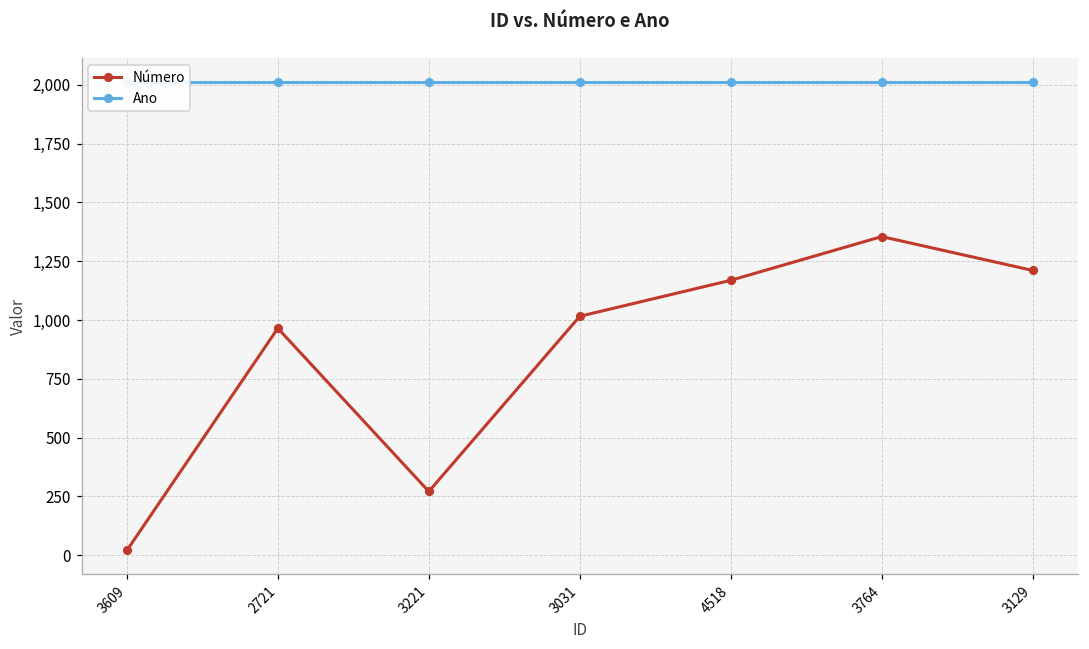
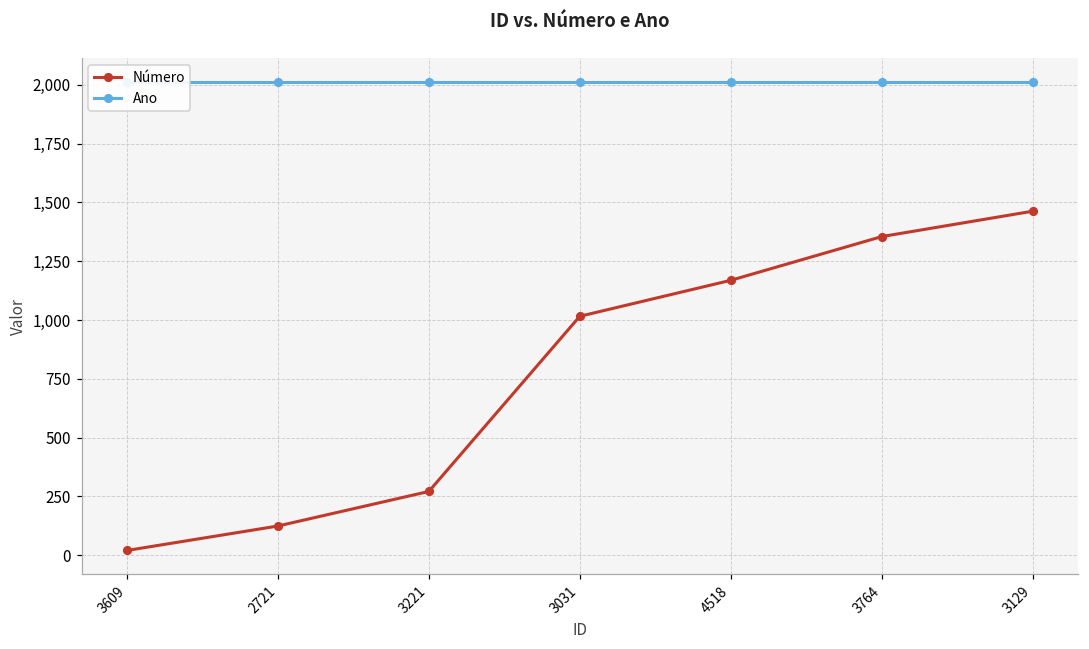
  {
    "Número": {
      "3609": "20",
-     "2721": "970",
+     "2721": "120",
      "3221": "270",
      "3031": "1,020",
      "4518": "1,170",
      "3764": "1,360",
-     "3129": "1,210"
+     "3129": "1,460"
    },
    "Ano": {
      "2721": "2,010",
      "3221": "2,010",
      "3031": "2,010",
      "4518": "2,010",
      "3764": "2,010",
      "3129": "2,010"
    }
  }
